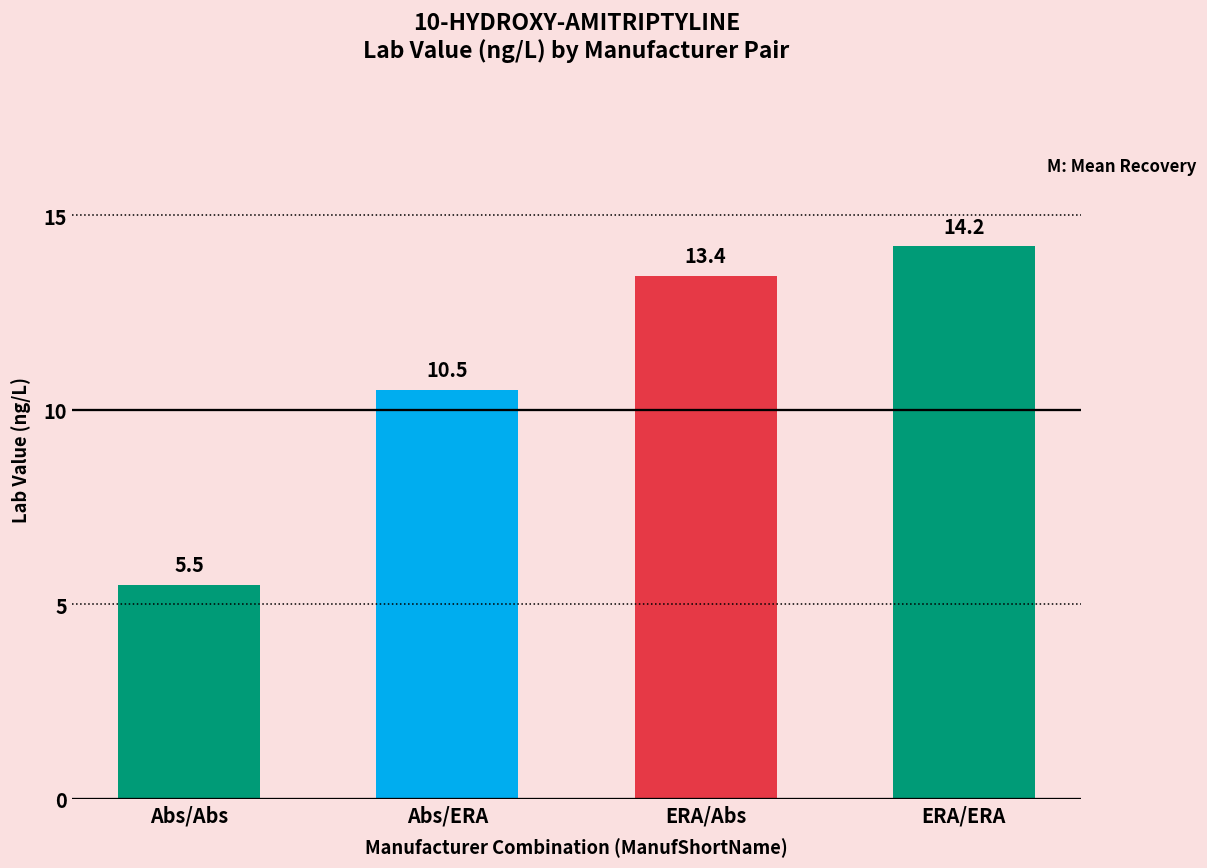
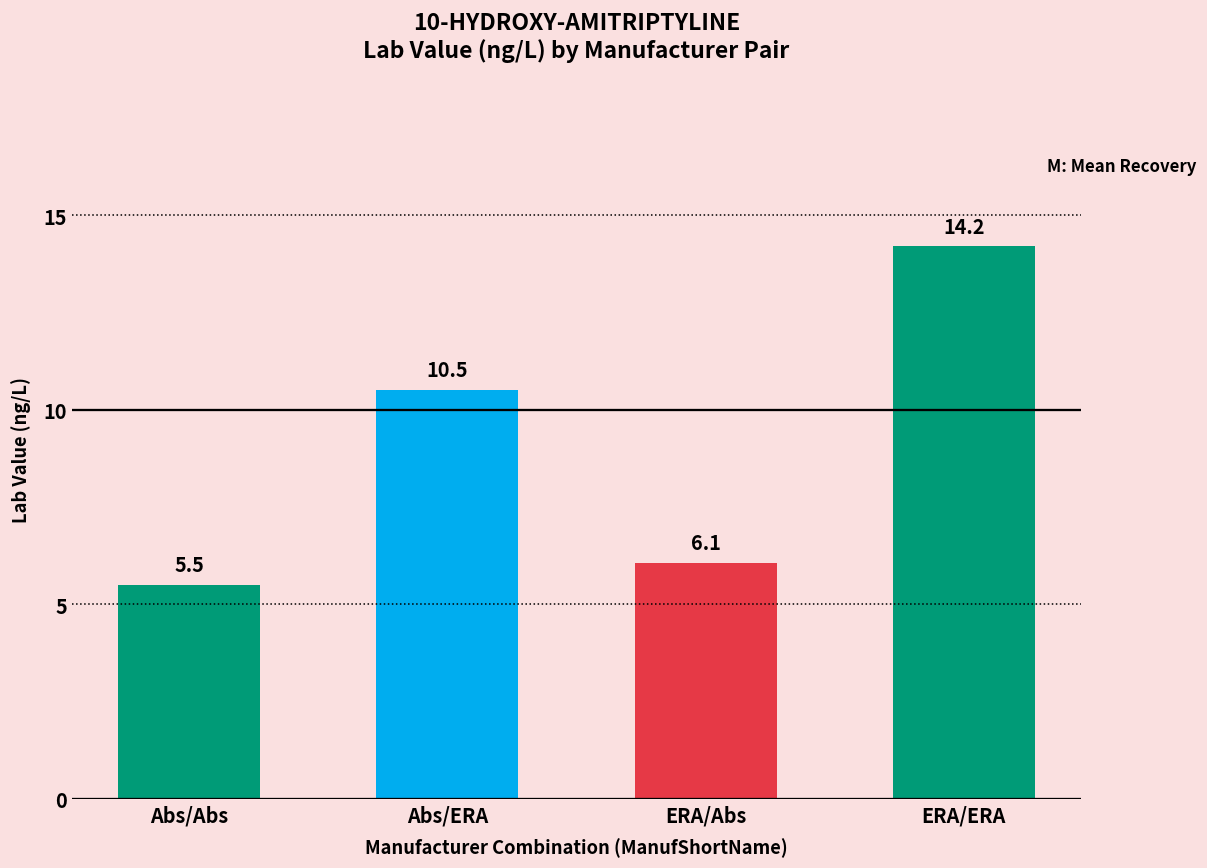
  {
    "Abs/Abs": 5.5,
    "Abs/ERA": 10.5,
-   "ERA/Abs": 13.4,
+   "ERA/Abs": 6.1,
    "ERA/ERA": 14.2
  }
